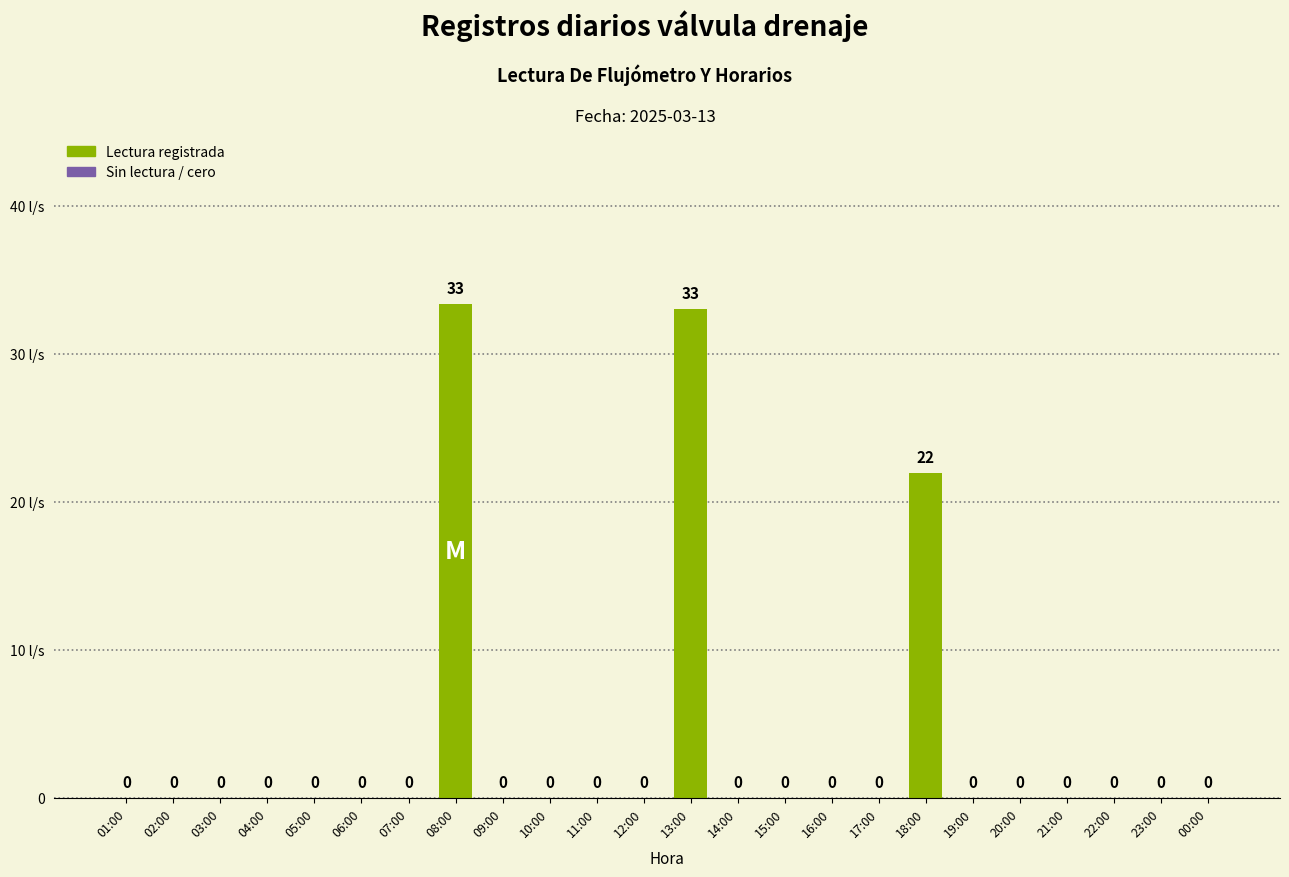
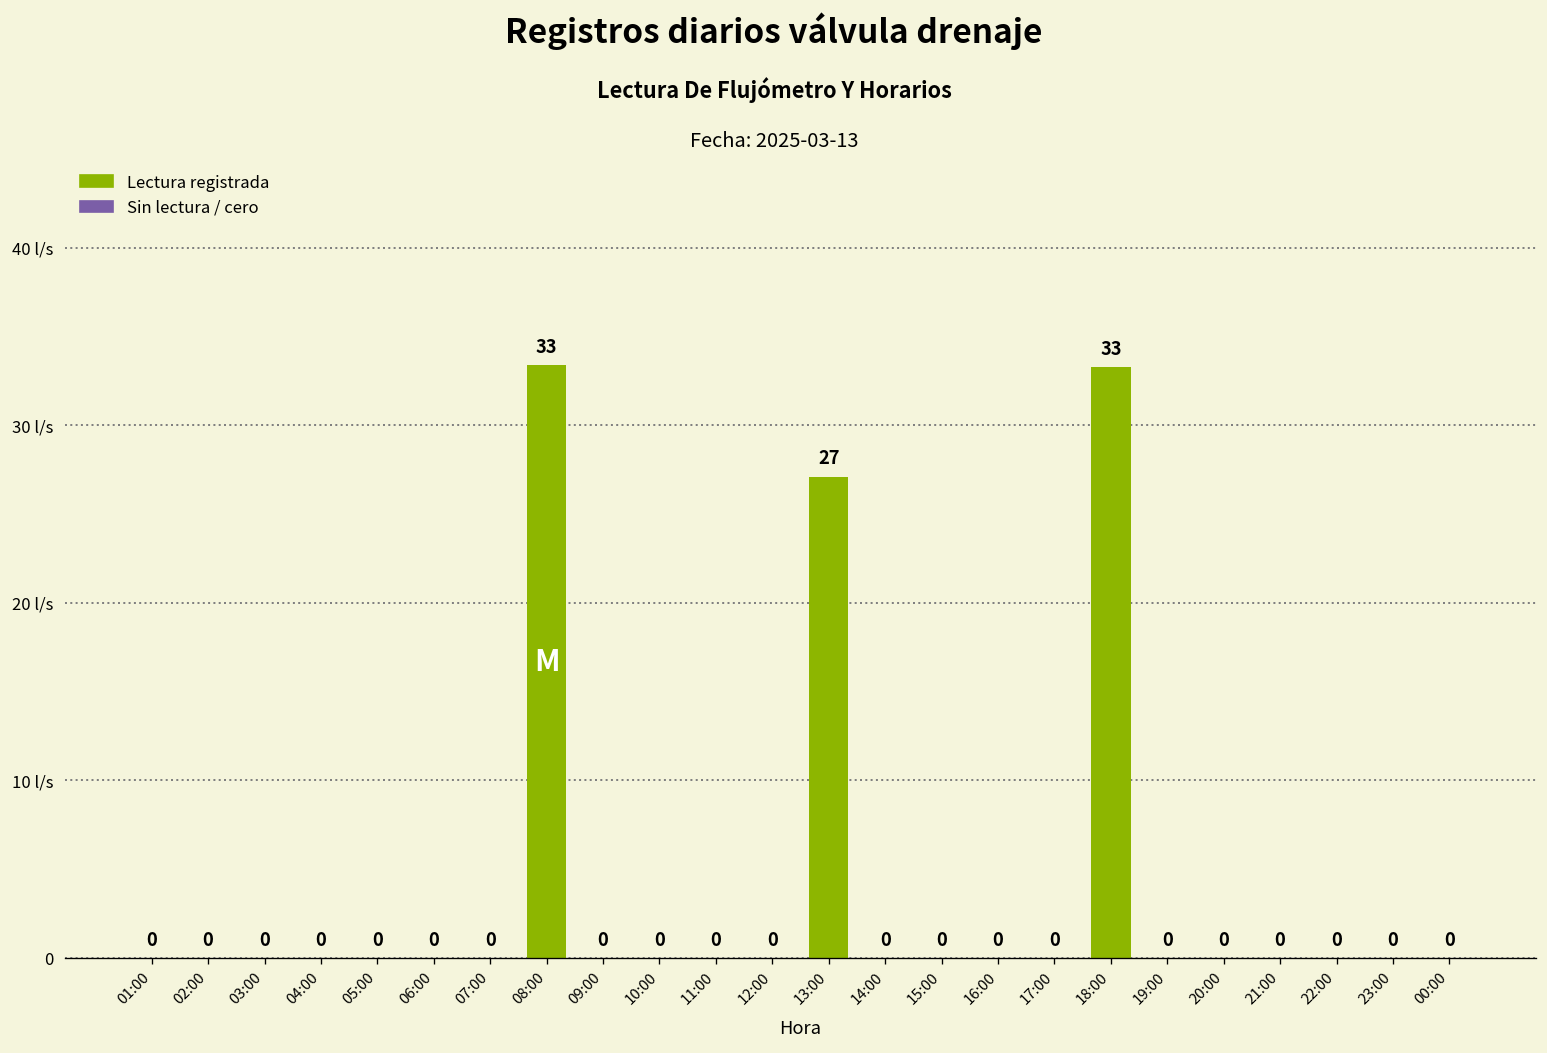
  {
    "01:00": 0,
    "02:00": 0,
    "03:00": 0,
    "04:00": 0,
    "05:00": 0,
    "06:00": 0,
    "07:00": 0,
    "08:00": 33,
    "09:00": 0,
    "10:00": 0,
    "11:00": 0,
    "12:00": 0,
-   "13:00": 33,
+   "13:00": 27,
    "14:00": 0,
    "15:00": 0,
    "16:00": 0,
    "17:00": 0,
-   "18:00": 22,
+   "18:00": 33,
    "19:00": 0,
    "20:00": 0,
    "21:00": 0,
    "22:00": 0,
    "23:00": 0,
    "00:00": 0
  }
